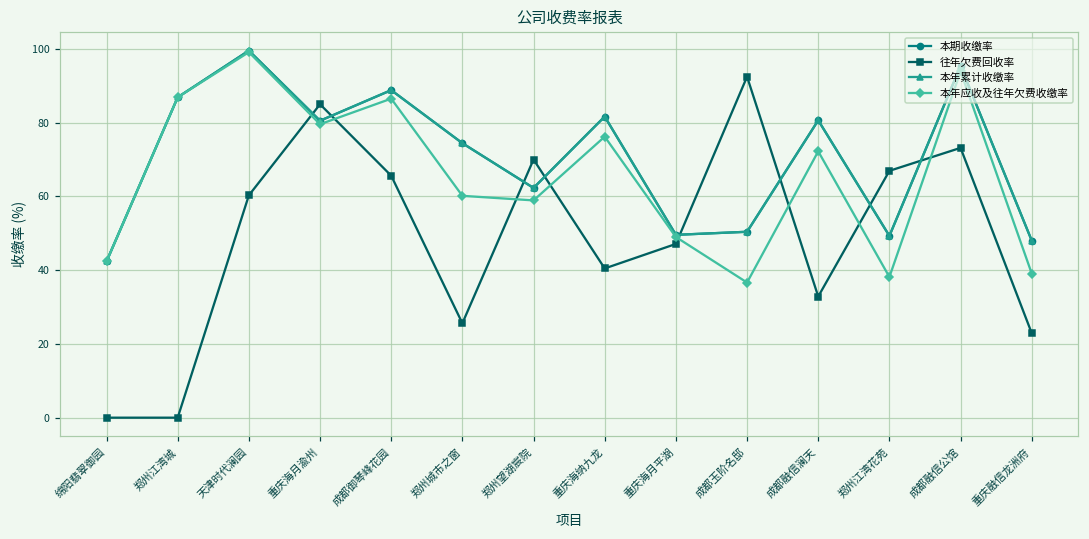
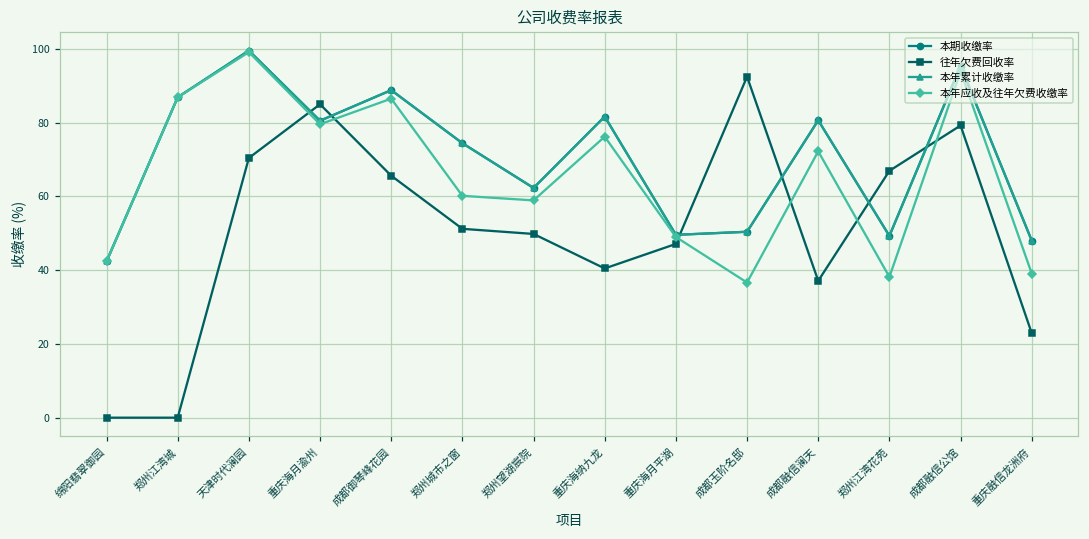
  {
    "往年欠费回收率": {
      "绵阳翡翠御园": 0,
      "郑州江湾城": 0,
-     "天津时代澜园": 60,
+     "天津时代澜园": 70,
      "重庆海月渝州": 85,
      "成都御琴峰花园": 66,
-     "郑州城市之窗": 26,
-     "郑州望湖宸院": 70,
+     "郑州城市之窗": 51,
+     "郑州望湖宸院": 50,
      "重庆海纳九龙": 40,
      "重庆海月平湖": 47,
      "成都玉阶名邸": 93,
-     "成都融信澜天": 33,
+     "成都融信澜天": 37,
      "郑州江湾花苑": 67,
-     "成都融信公馆": 73,
+     "成都融信公馆": 79,
      "重庆融信龙洲府": 23
    }
  }
